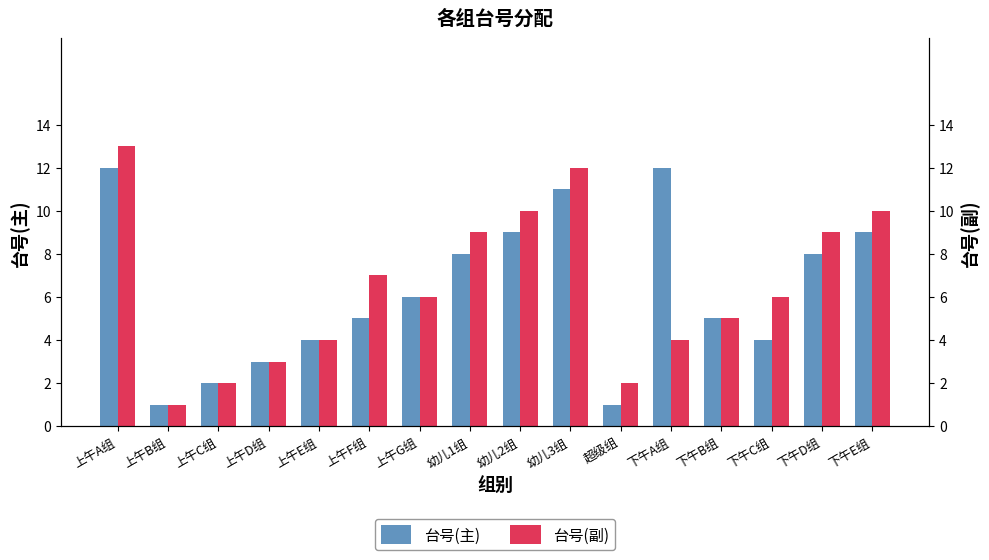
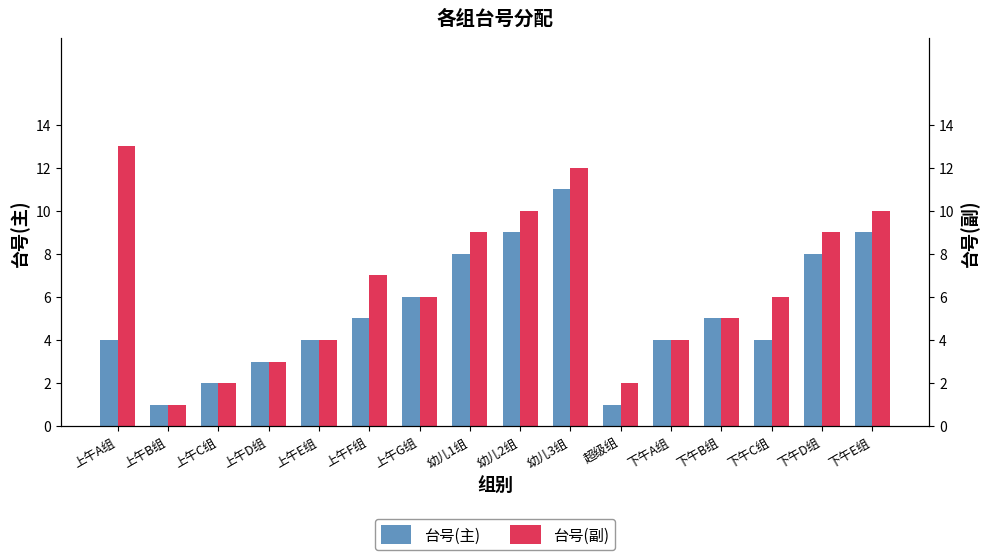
  {
    "台号(主)": {
-     "上午A组": 12,
+     "上午A组": 4,
      "上午B组": 1,
      "上午C组": 2,
      "上午D组": 3,
      "上午E组": 4,
      "上午F组": 5,
      "上午G组": 6,
      "幼儿1组": 8,
      "幼儿2组": 9,
      "幼儿3组": 11,
      "超级组": 1,
-     "下午A组": 12,
+     "下午A组": 4,
      "下午B组": 5,
      "下午C组": 4,
      "下午D组": 8,
      "下午E组": 9
    },
    "台号(副)": {
      "上午A组": 13,
      "上午B组": 1,
      "上午C组": 2,
      "上午D组": 3,
      "上午E组": 4,
      "上午F组": 7,
      "上午G组": 6,
      "幼儿1组": 9,
      "幼儿2组": 10,
      "幼儿3组": 12,
      "超级组": 2,
      "下午A组": 4,
      "下午B组": 5,
      "下午C组": 6,
      "下午D组": 9,
      "下午E组": 10
    }
  }
